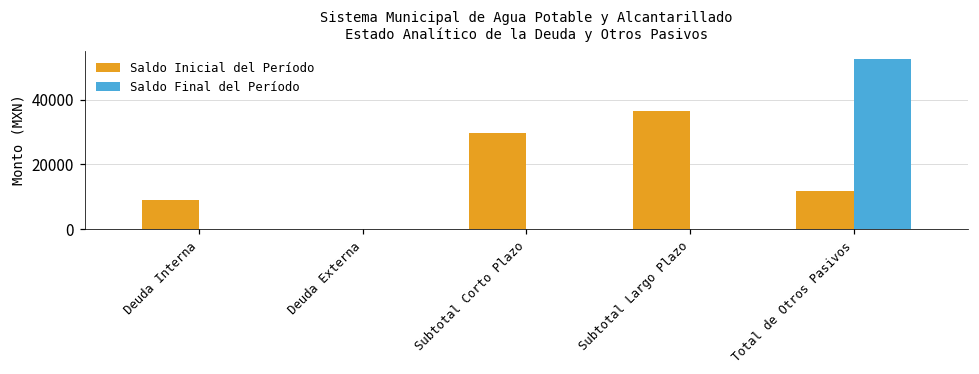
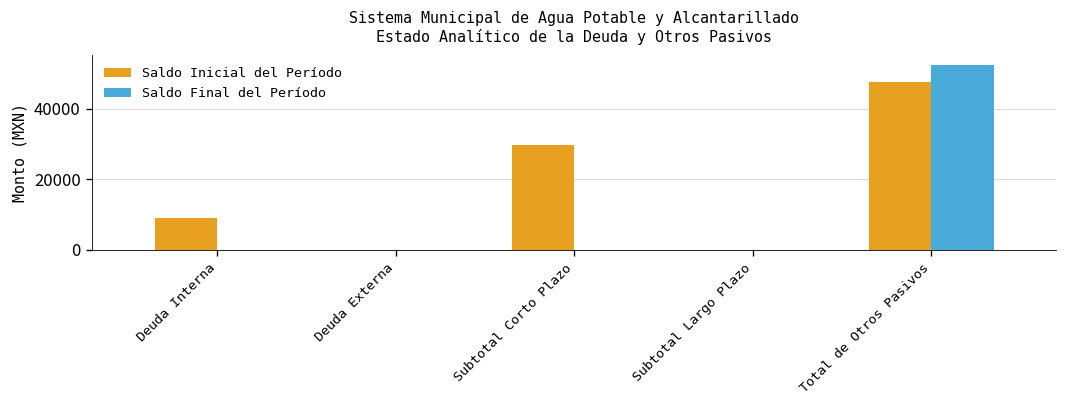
  {
    "Saldo Inicial del Período": {
      "Deuda Interna": 9000,
      "Deuda Externa": 0,
      "Subtotal Corto Plazo": 30000,
-     "Subtotal Largo Plazo": 37000,
-     "Total de Otros Pasivos": 12000
+     "Subtotal Largo Plazo": 0,
+     "Total de Otros Pasivos": 48000
    },
    "Saldo Final del Período": {
      "Deuda Interna": 0,
      "Deuda Externa": 0,
      "Subtotal Corto Plazo": 0,
      "Subtotal Largo Plazo": 0,
      "Total de Otros Pasivos": 53000
    }
  }
